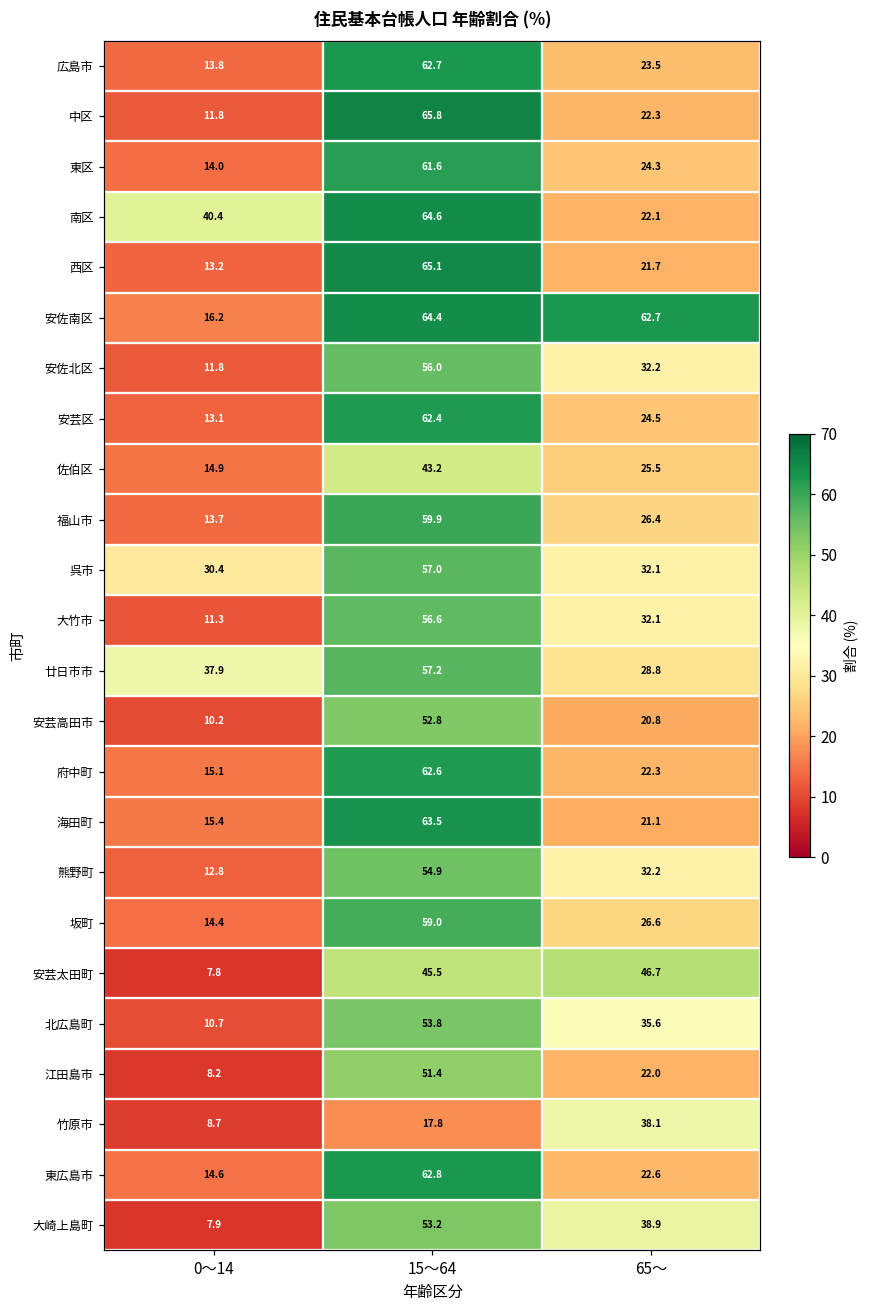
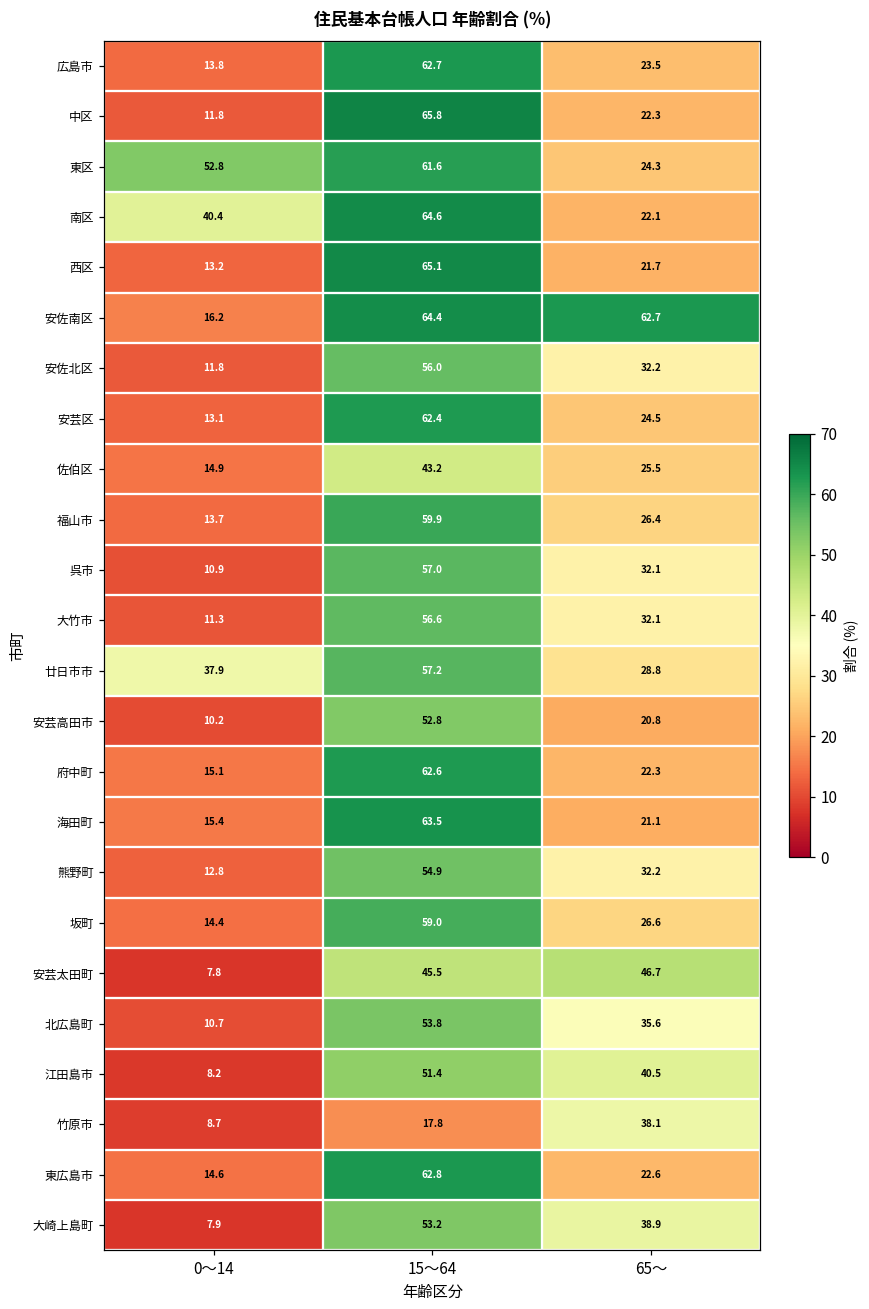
  {
    "広島市": {
      "0～14": 13.8,
      "15～64": 62.7,
      "65～": 23.5
    },
    "中区": {
      "0～14": 11.8,
      "15～64": 65.8,
      "65～": 22.3
    },
    "東区": {
-     "0～14": 14.0,
+     "0～14": 52.8,
      "15～64": 61.6,
      "65～": 24.3
    },
    "南区": {
      "0～14": 40.4,
      "15～64": 64.6,
      "65～": 22.1
    },
    "西区": {
      "0～14": 13.2,
      "15～64": 65.1,
      "65～": 21.7
    },
    "安佐南区": {
      "0～14": 16.2,
      "15～64": 64.4,
      "65～": 62.7
    },
    "安佐北区": {
      "0～14": 11.8,
      "15～64": 56.0,
      "65～": 32.2
    },
    "安芸区": {
      "0～14": 13.1,
      "15～64": 62.4,
      "65～": 24.5
    },
    "佐伯区": {
      "0～14": 14.9,
      "15～64": 43.2,
      "65～": 25.5
    },
    "福山市": {
      "0～14": 13.7,
      "15～64": 59.9,
      "65～": 26.4
    },
    "呉市": {
-     "0～14": 30.4,
+     "0～14": 10.9,
      "15～64": 57.0,
      "65～": 32.1
    },
    "大竹市": {
      "0～14": 11.3,
      "15～64": 56.6,
      "65～": 32.1
    },
    "廿日市市": {
      "0～14": 37.9,
      "15～64": 57.2,
      "65～": 28.8
    },
    "安芸高田市": {
      "0～14": 10.2,
      "15～64": 52.8,
      "65～": 20.8
    },
    "府中町": {
      "0～14": 15.1,
      "15～64": 62.6,
      "65～": 22.3
    },
    "海田町": {
      "0～14": 15.4,
      "15～64": 63.5,
      "65～": 21.1
    },
    "熊野町": {
      "0～14": 12.8,
      "15～64": 54.9,
      "65～": 32.2
    },
    "坂町": {
      "0～14": 14.4,
      "15～64": 59.0,
      "65～": 26.6
    },
    "安芸太田町": {
      "0～14": 7.8,
      "15～64": 45.5,
      "65～": 46.7
    },
    "北広島町": {
      "0～14": 10.7,
      "15～64": 53.8,
      "65～": 35.6
    },
    "江田島市": {
      "0～14": 8.2,
      "15～64": 51.4,
-     "65～": 22.0
+     "65～": 40.5
    },
    "竹原市": {
      "0～14": 8.7,
      "15～64": 17.8,
      "65～": 38.1
    },
    "東広島市": {
      "0～14": 14.6,
      "15～64": 62.8,
      "65～": 22.6
    },
    "大崎上島町": {
      "0～14": 7.9,
      "15～64": 53.2,
      "65～": 38.9
    }
  }
